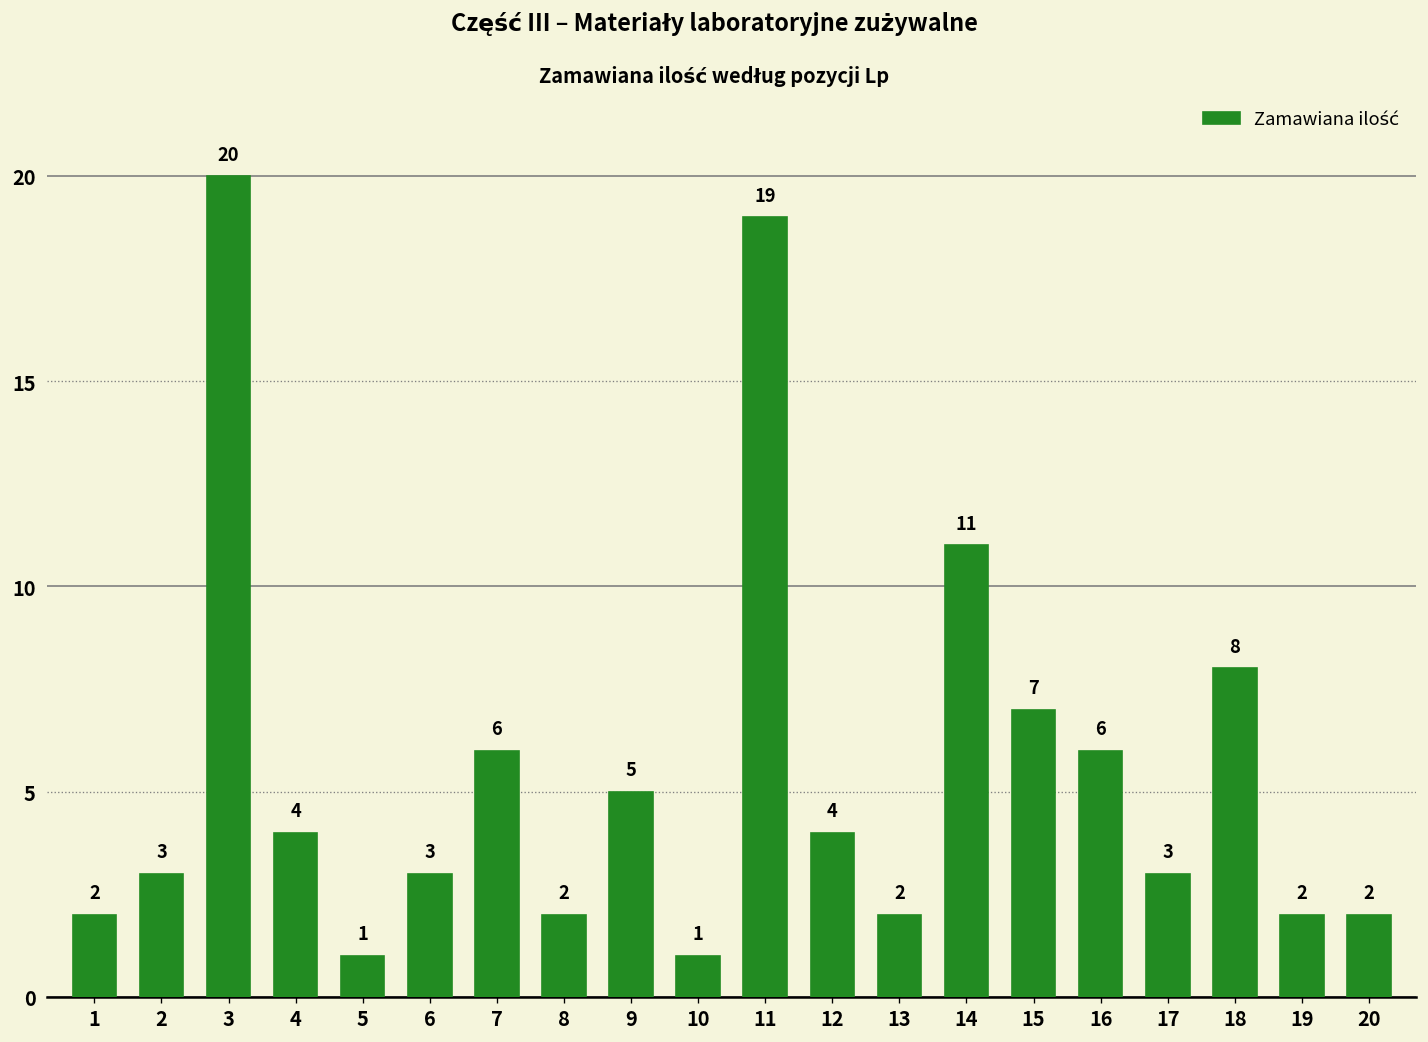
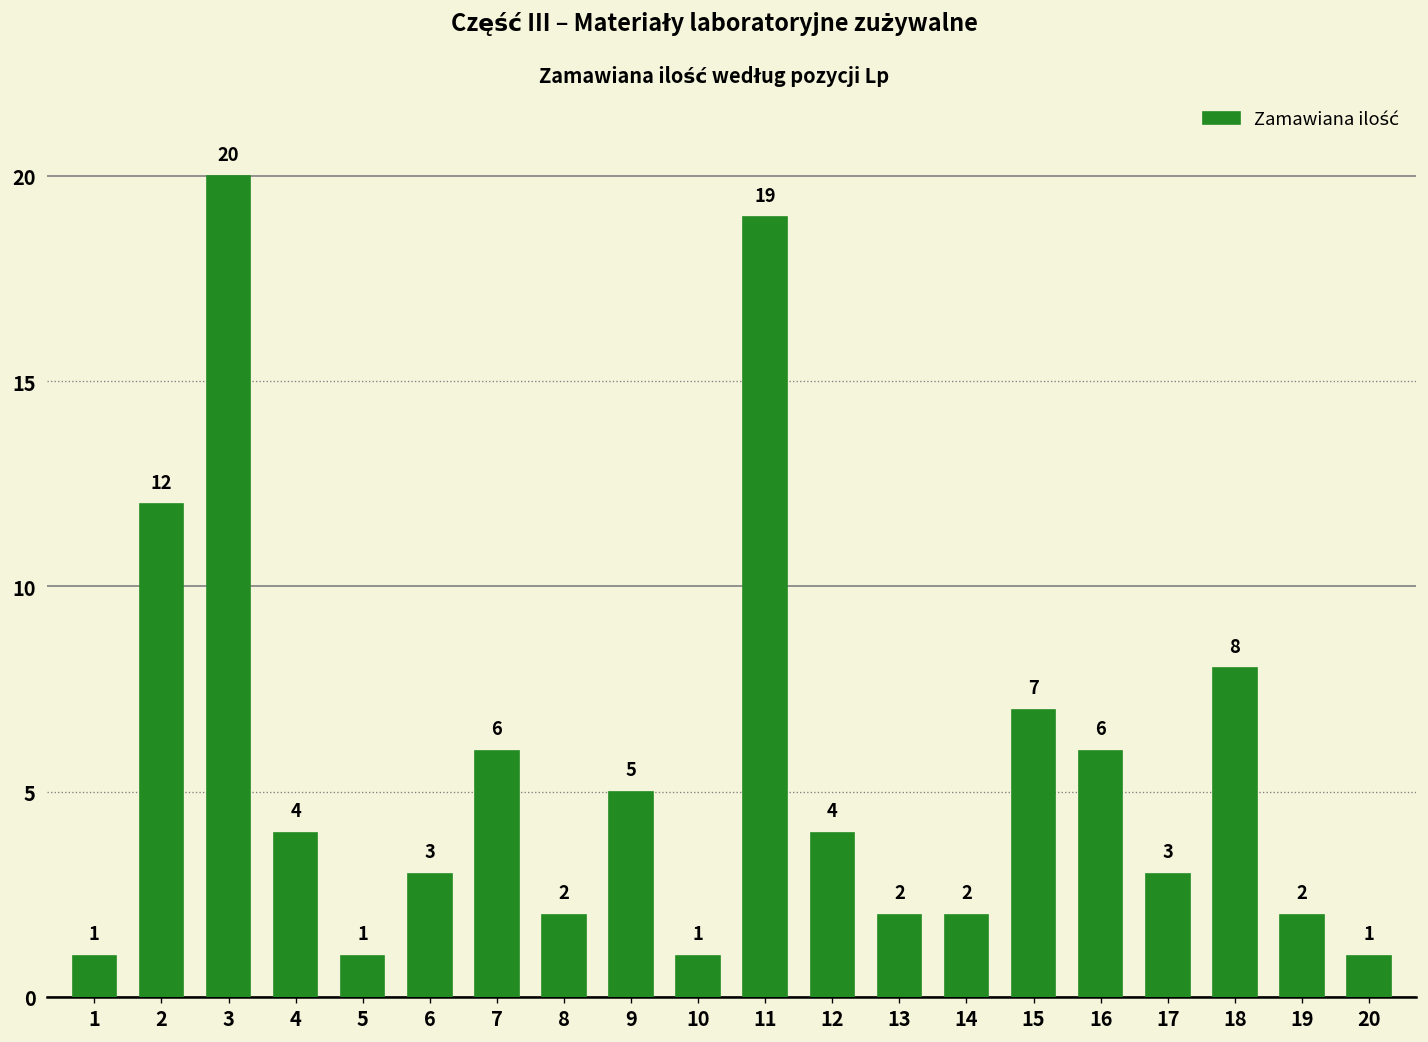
  {
-   "1": 2,
-   "2": 3,
+   "1": 1,
+   "2": 12,
    "3": 20,
    "4": 4,
    "5": 1,
    "6": 3,
    "7": 6,
    "8": 2,
    "9": 5,
    "10": 1,
    "11": 19,
    "12": 4,
    "13": 2,
-   "14": 11,
+   "14": 2,
    "15": 7,
    "16": 6,
    "17": 3,
    "18": 8,
    "19": 2,
-   "20": 2
+   "20": 1
  }
